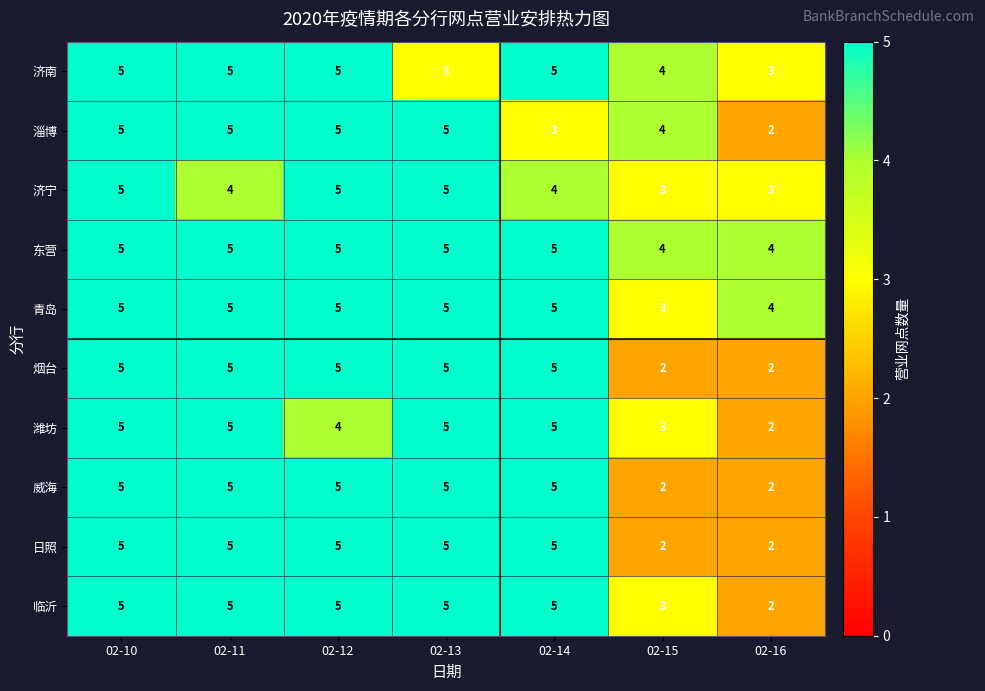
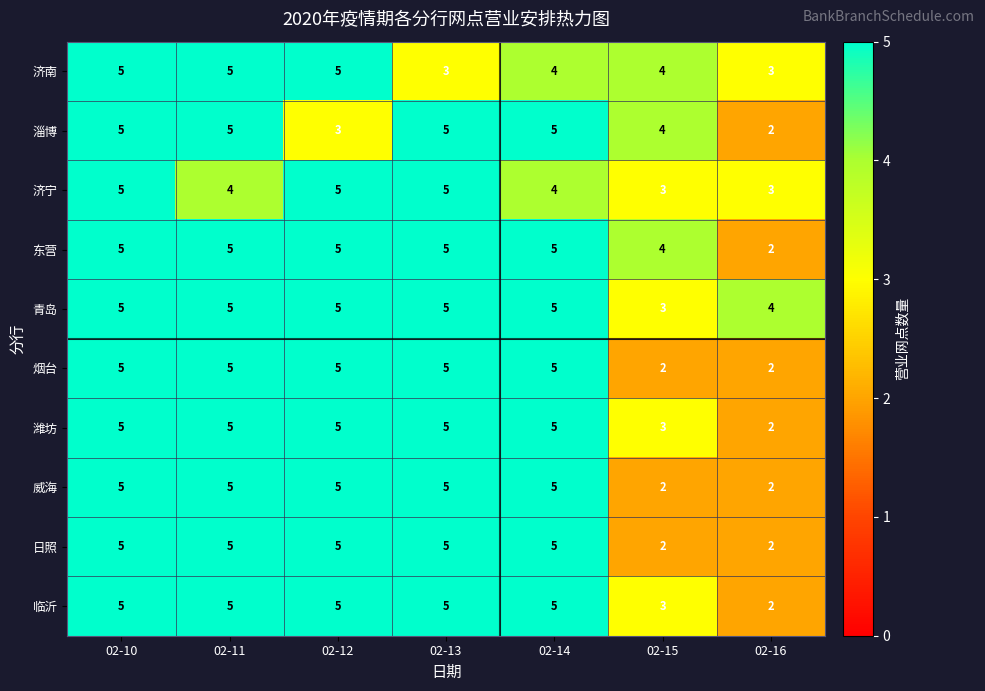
  {
    "济南": {
      "02-10": 5,
      "02-11": 5,
      "02-12": 5,
      "02-13": 3,
-     "02-14": 5,
+     "02-14": 4,
      "02-15": 4,
      "02-16": 3
    },
    "淄博": {
      "02-10": 5,
      "02-11": 5,
-     "02-12": 5,
+     "02-12": 3,
      "02-13": 5,
-     "02-14": 3,
+     "02-14": 5,
      "02-15": 4,
      "02-16": 2
    },
    "济宁": {
      "02-10": 5,
      "02-11": 4,
      "02-12": 5,
      "02-13": 5,
      "02-14": 4,
      "02-15": 3,
      "02-16": 3
    },
    "东营": {
      "02-10": 5,
      "02-11": 5,
      "02-12": 5,
      "02-13": 5,
      "02-14": 5,
      "02-15": 4,
-     "02-16": 4
+     "02-16": 2
    },
    "青岛": {
      "02-10": 5,
      "02-11": 5,
      "02-12": 5,
      "02-13": 5,
      "02-14": 5,
      "02-15": 3,
      "02-16": 4
    },
    "烟台": {
      "02-10": 5,
      "02-11": 5,
      "02-12": 5,
      "02-13": 5,
      "02-14": 5,
      "02-15": 2,
      "02-16": 2
    },
    "潍坊": {
      "02-10": 5,
      "02-11": 5,
-     "02-12": 4,
+     "02-12": 5,
      "02-13": 5,
      "02-14": 5,
      "02-15": 3,
      "02-16": 2
    },
    "威海": {
      "02-10": 5,
      "02-11": 5,
      "02-12": 5,
      "02-13": 5,
      "02-14": 5,
      "02-15": 2,
      "02-16": 2
    },
    "日照": {
      "02-10": 5,
      "02-11": 5,
      "02-12": 5,
      "02-13": 5,
      "02-14": 5,
      "02-15": 2,
      "02-16": 2
    },
    "临沂": {
      "02-10": 5,
      "02-11": 5,
      "02-12": 5,
      "02-13": 5,
      "02-14": 5,
      "02-15": 3,
      "02-16": 2
    }
  }
